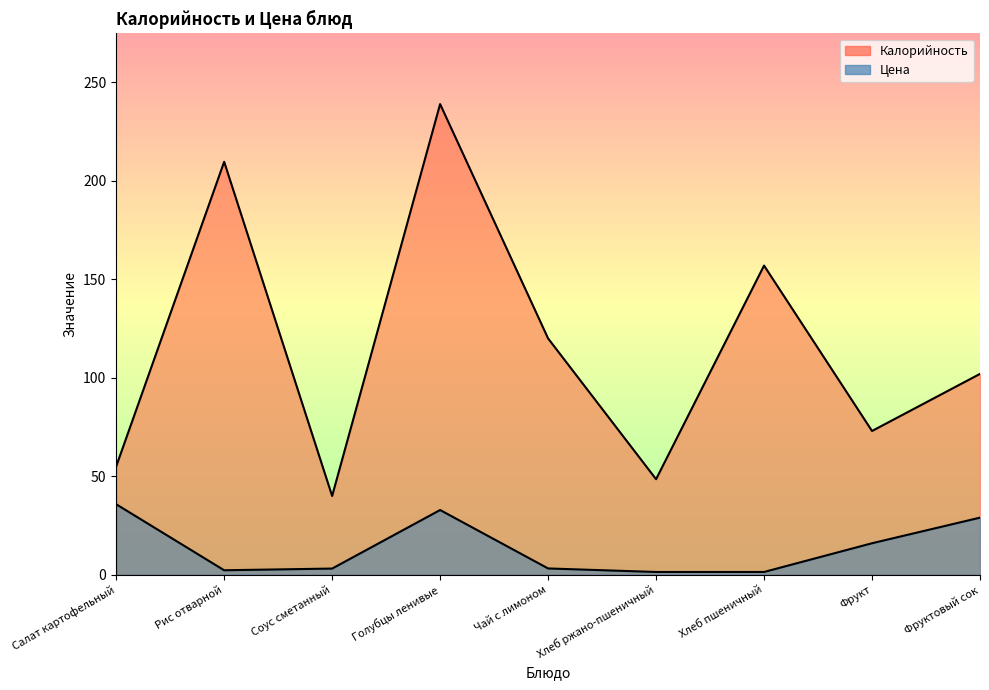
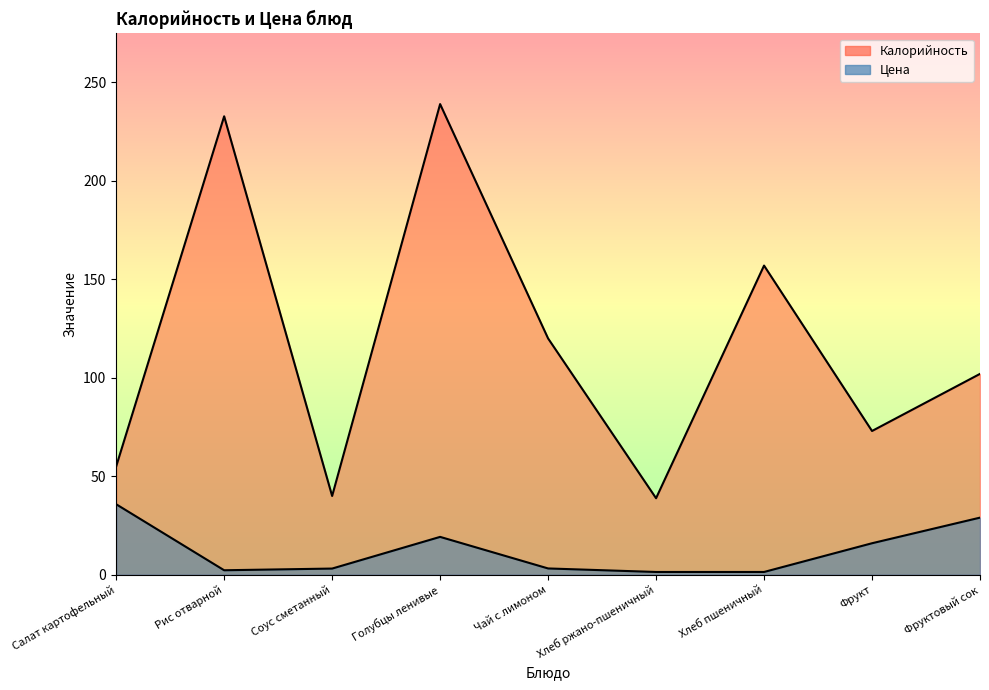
  {
    "Калорийность": {
      "Салат картофельный": 55,
-     "Рис отварной": 210,
+     "Рис отварной": 233,
      "Соус сметанный": 40,
      "Голубцы ленивые": 239,
      "Чай с лимоном": 120,
-     "Хлеб ржано-пшеничный": 49,
+     "Хлеб ржано-пшеничный": 39,
      "Хлеб пшеничный": 157,
      "Фрукт": 73,
      "Фруктовый сок": 102
    },
    "Цена": {
      "Салат картофельный": 36,
      "Рис отварной": 2,
      "Соус сметанный": 3,
-     "Голубцы ленивые": 33,
+     "Голубцы ленивые": 19,
      "Чай с лимоном": 3,
      "Хлеб ржано-пшеничный": 1,
      "Хлеб пшеничный": 1,
      "Фрукт": 16,
      "Фруктовый сок": 29
    }
  }
